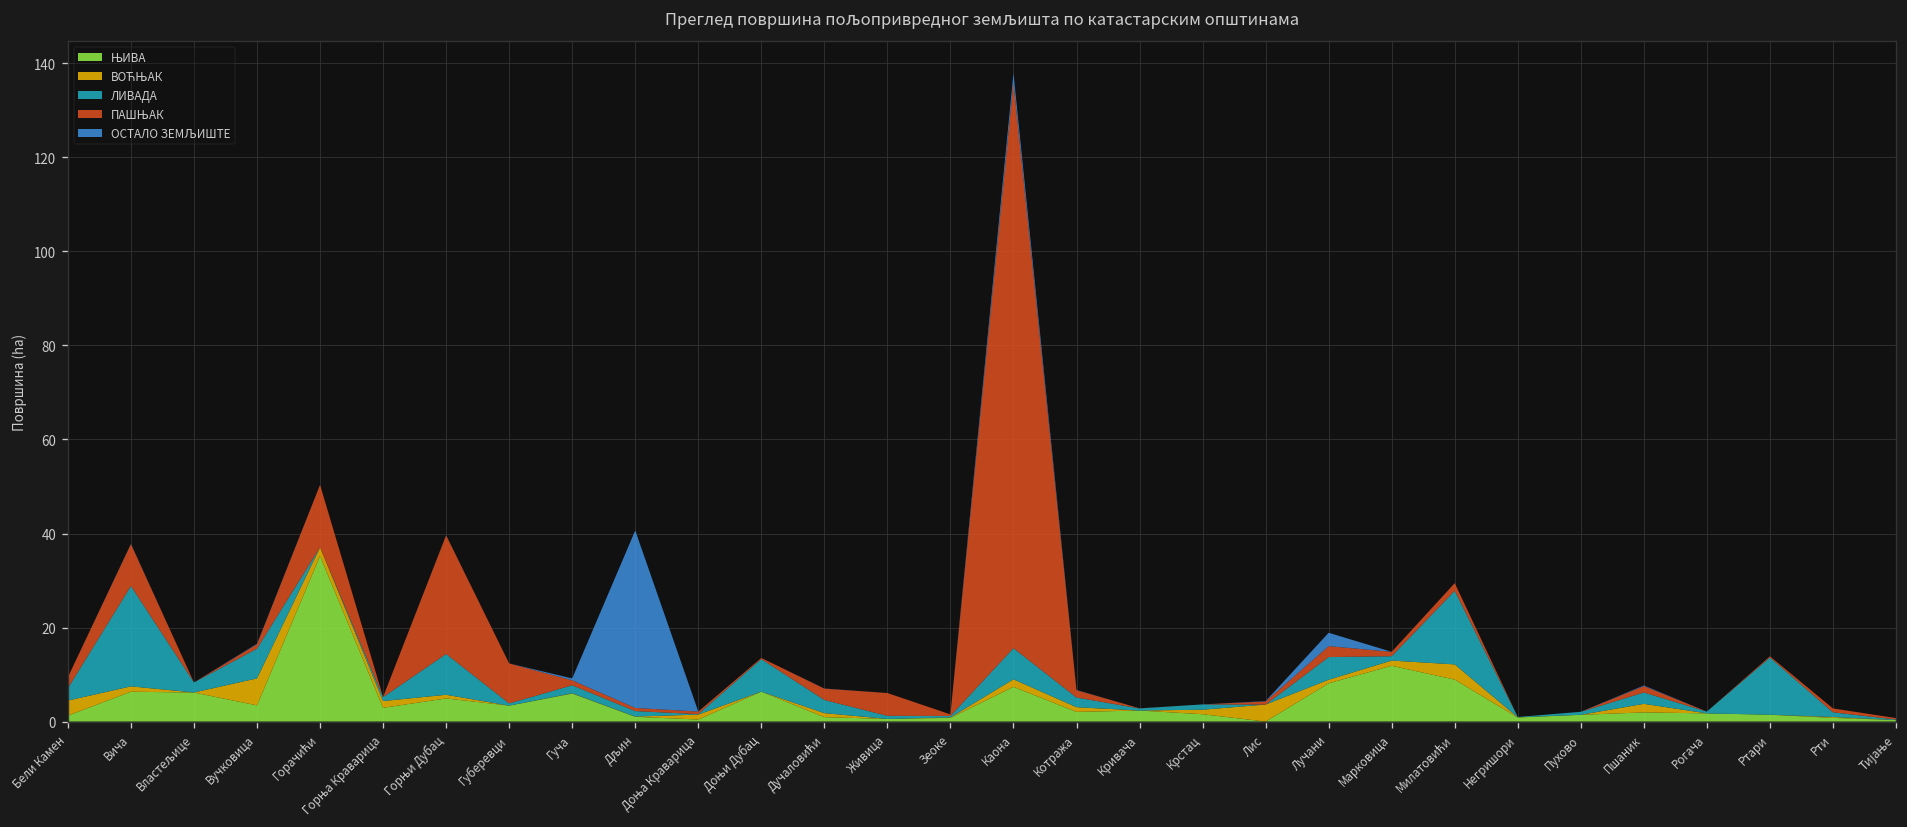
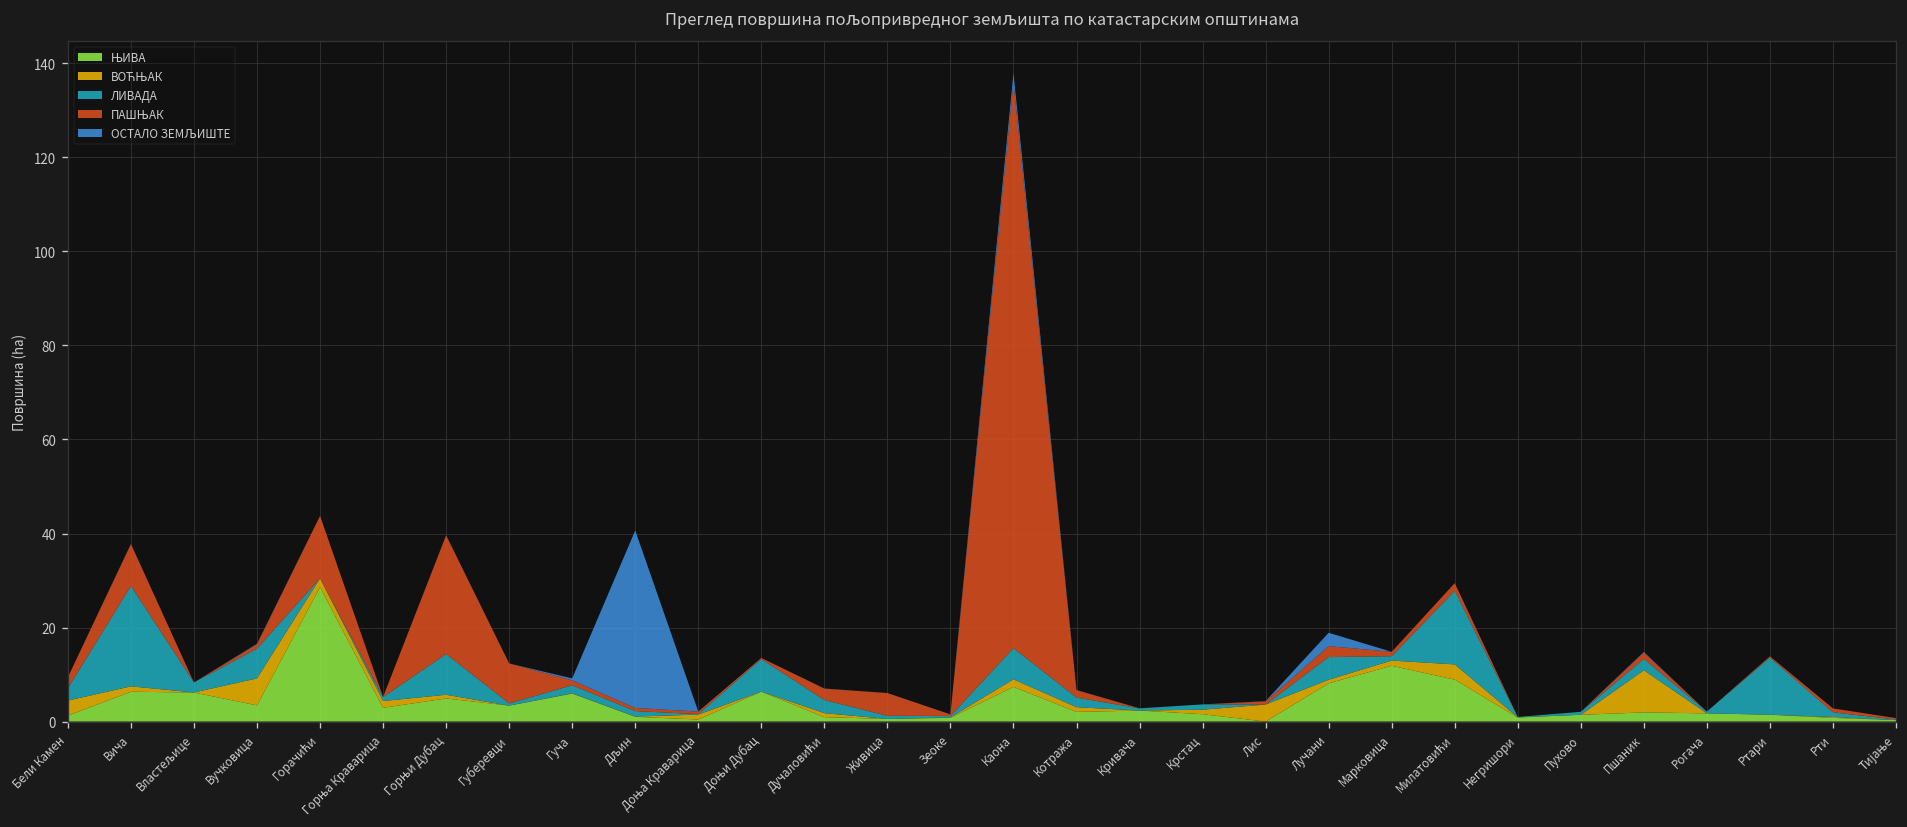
  {
    "ЊИВА": {
      "Бели Камен": 1,
      "Вича": 6,
      "Вучковица": 3,
-     "Горачићи": 35,
+     "Горачићи": 29,
      "Горња Краварица": 3,
      "Горњи Дубац": 5,
      "Дучаловићи": 1,
      "Каона": 7,
      "Котража": 2,
      "Крстац": 2,
      "Лучани": 8,
      "Марковица": 12,
      "Милатовићи": 9,
      "Пшаник": 2
    },
    "ВОЋЊАК": {
      "Бели Камен": 3,
      "Вича": 1,
      "Вучковица": 6,
      "Горња Краварица": 1,
      "Горњи Дубац": 1,
      "Дучаловићи": 1,
      "Каона": 2,
      "Котража": 1,
      "Крстац": 1,
      "Лучани": 1,
      "Марковица": 1,
      "Милатовићи": 3,
-     "Пшаник": 2
+     "Пшаник": 9
    },
    "ПАШЊАК": {
      "Дљин": 1,
      "Каона": 120,
      "Лучани": 2
    }
  }
